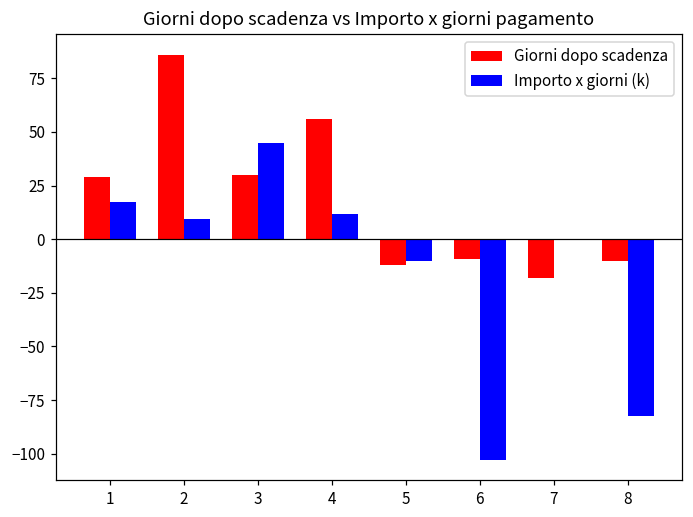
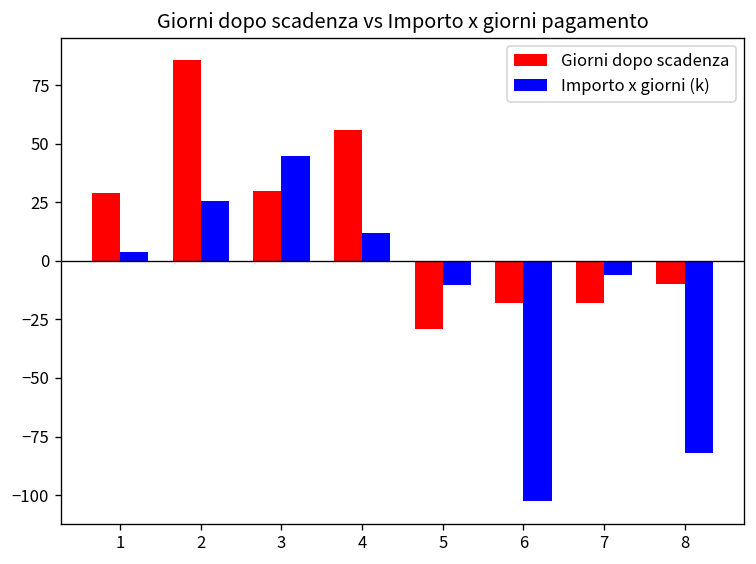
  {
    "Giorni dopo scadenza": {
      "1": 29,
      "2": 86,
      "3": 30,
      "4": 56,
-     "5": -12,
-     "6": -9,
+     "5": -29,
+     "6": -18,
      "7": -18,
      "8": -10
    },
    "Importo x giorni (k)": {
-     "1": 17,
-     "2": 10,
+     "1": 4,
+     "2": 26,
      "3": 45,
      "4": 12,
      "5": -10,
      "6": -103,
-     "7": -1,
+     "7": -6,
      "8": -82
    }
  }
